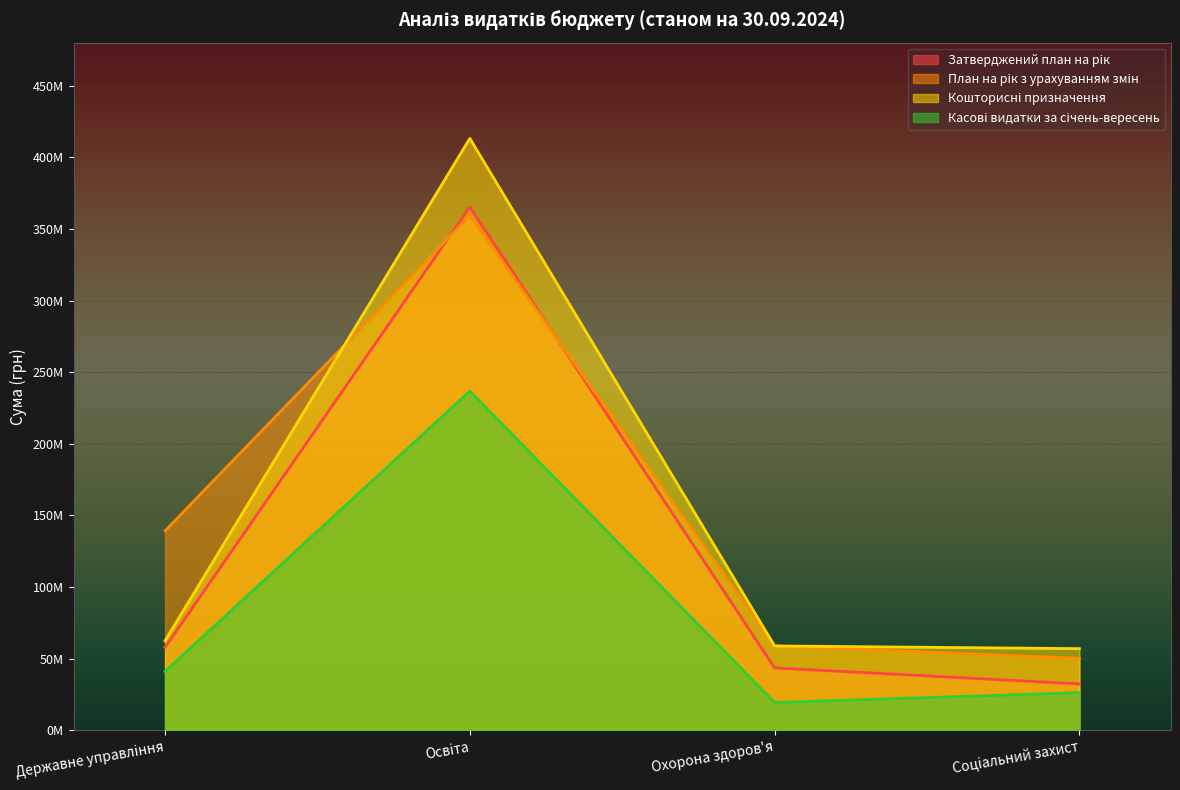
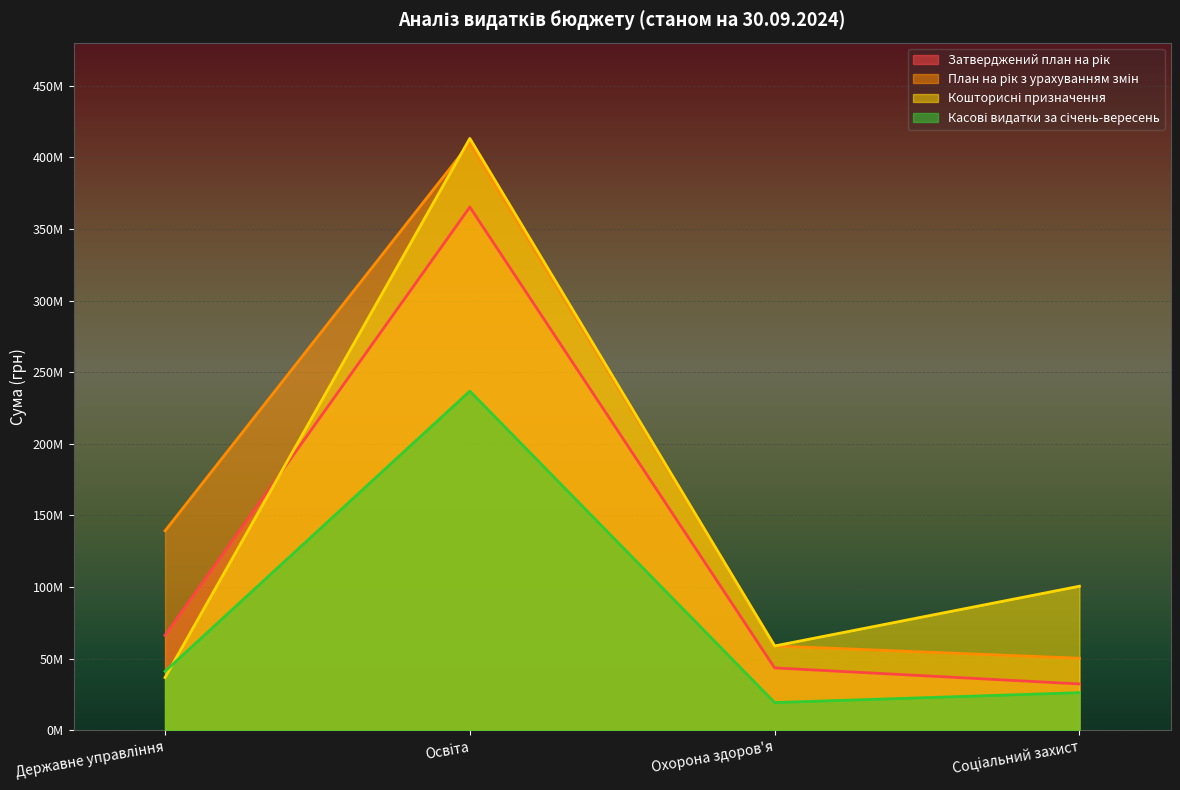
  {
    "Затверджений план на рік": {
-     "Державне управління": 58000000,
+     "Державне управління": 66000000,
      "Освіта": 365000000,
      "Охорона здоров'я": 44000000,
      "Соціальний захист": 32000000
    },
    "План на рік з урахуванням змін": {
      "Державне управління": 139000000,
-     "Освіта": 359000000,
+     "Освіта": 410000000,
      "Соціальний захист": 50000000
    },
    "Кошторисні призначення": {
-     "Державне управління": 63000000,
+     "Державне управління": 37000000,
      "Освіта": 413000000,
-     "Соціальний захист": 57000000
+     "Соціальний захист": 101000000
    },
    "Касові видатки за січень-вересень": {
      "Державне управління": 41000000,
      "Освіта": 237000000,
      "Охорона здоров'я": 19000000,
      "Соціальний захист": 26000000
    }
  }
